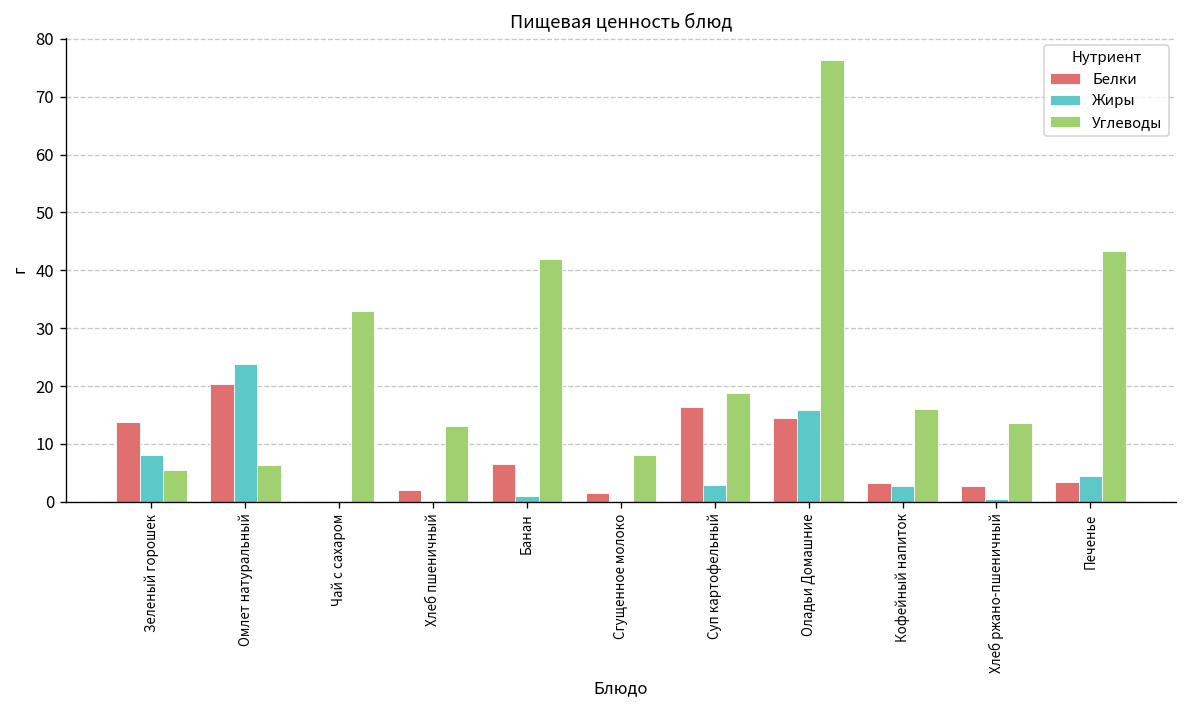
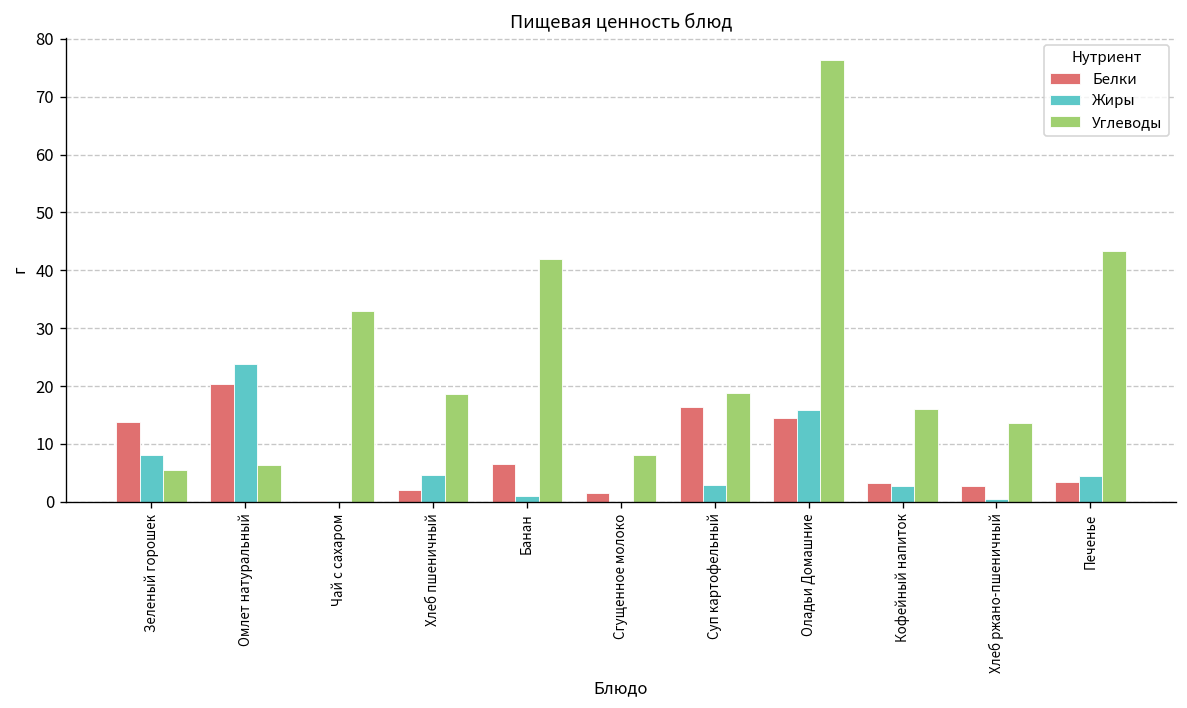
  {
    "Белки": {
      "Зеленый горошек": 14,
      "Омлет натуральный": 20,
      "Хлеб пшеничный": 2,
      "Банан": 7,
      "Сгущенное молоко": 2,
      "Суп картофельный": 16,
      "Оладьи Домашние": 15,
      "Кофейный напиток": 3,
      "Хлеб ржано-пшеничный": 3,
      "Печенье": 3
    },
    "Жиры": {
      "Зеленый горошек": 8,
      "Омлет натуральный": 24,
-     "Хлеб пшеничный": 0,
+     "Хлеб пшеничный": 5,
      "Банан": 1,
      "Сгущенное молоко": 0,
      "Суп картофельный": 3,
      "Оладьи Домашние": 16,
      "Кофейный напиток": 3,
      "Печенье": 5
    },
    "Углеводы": {
      "Зеленый горошек": 5,
      "Омлет натуральный": 6,
      "Чай с сахаром": 33,
-     "Хлеб пшеничный": 13,
+     "Хлеб пшеничный": 19,
      "Банан": 42,
      "Сгущенное молоко": 8,
      "Суп картофельный": 19,
      "Оладьи Домашние": 76,
      "Кофейный напиток": 16,
      "Хлеб ржано-пшеничный": 14,
      "Печенье": 43
    }
  }
